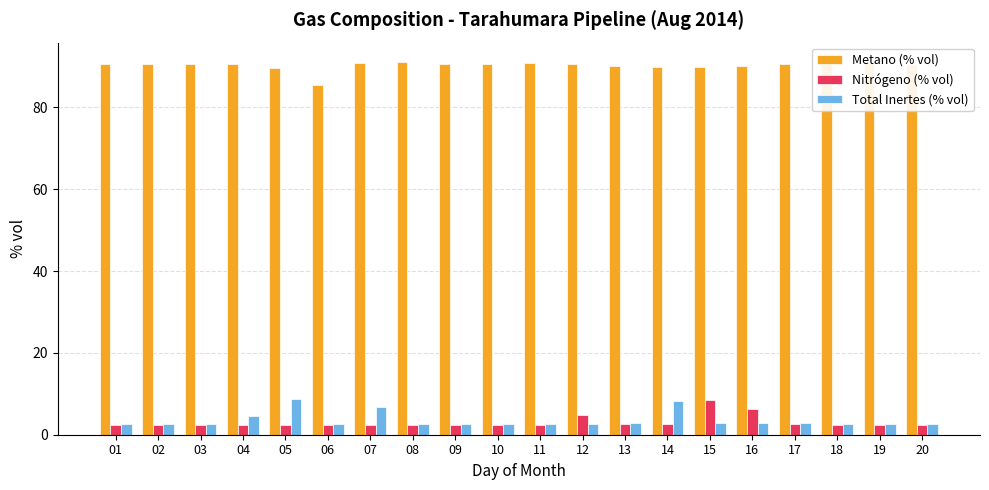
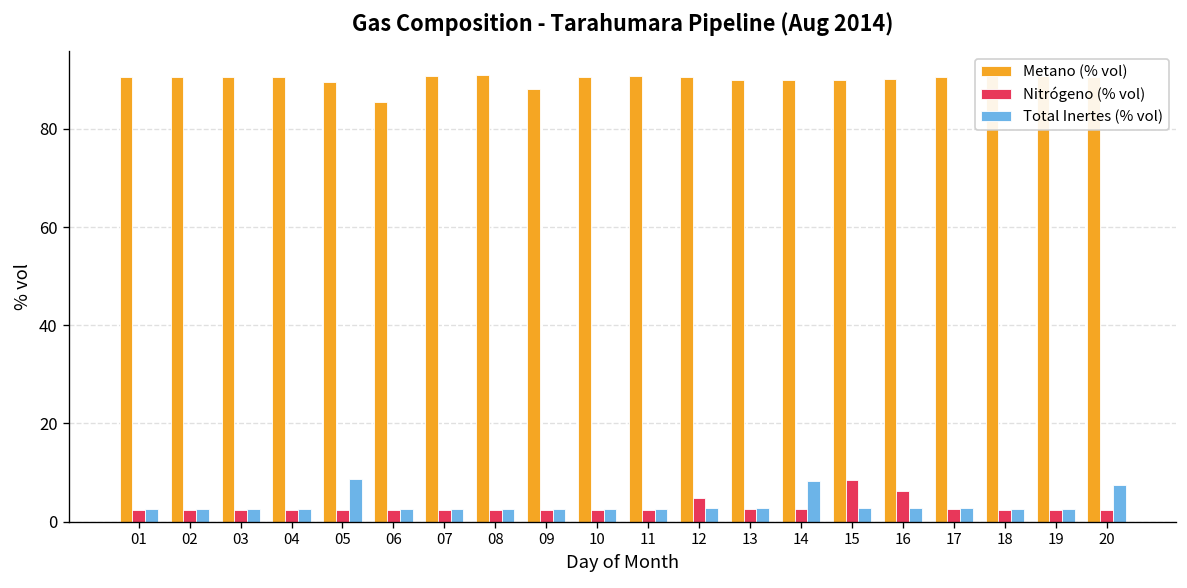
  {
    "Metano (% vol)": {
      "01": 91,
      "02": 91,
      "03": 91,
      "04": 91,
      "05": 90,
      "06": 86,
      "07": 91,
      "08": 91,
-     "09": 91,
+     "09": 88,
      "10": 91,
      "11": 91,
      "12": 91,
      "13": 90,
      "14": 90,
      "15": 90,
      "16": 90,
      "17": 91
    },
    "Nitrógeno (% vol)": {
      "01": 2,
      "02": 2,
      "03": 2,
      "04": 2,
      "05": 2,
      "06": 2,
      "07": 2,
      "08": 2,
      "09": 2,
      "10": 2,
      "11": 2,
      "12": 5,
      "13": 3,
      "14": 3,
      "15": 8,
      "16": 6,
      "17": 3,
      "18": 2,
      "19": 2,
      "20": 2
    },
    "Total Inertes (% vol)": {
      "01": 3,
      "02": 3,
      "03": 3,
-     "04": 5,
+     "04": 3,
      "05": 9,
      "06": 3,
-     "07": 7,
+     "07": 3,
      "08": 3,
      "09": 3,
      "10": 3,
      "11": 3,
      "12": 3,
      "13": 3,
      "14": 8,
      "15": 3,
      "16": 3,
      "17": 3,
      "18": 3,
      "19": 3,
-     "20": 3
+     "20": 8
    }
  }
